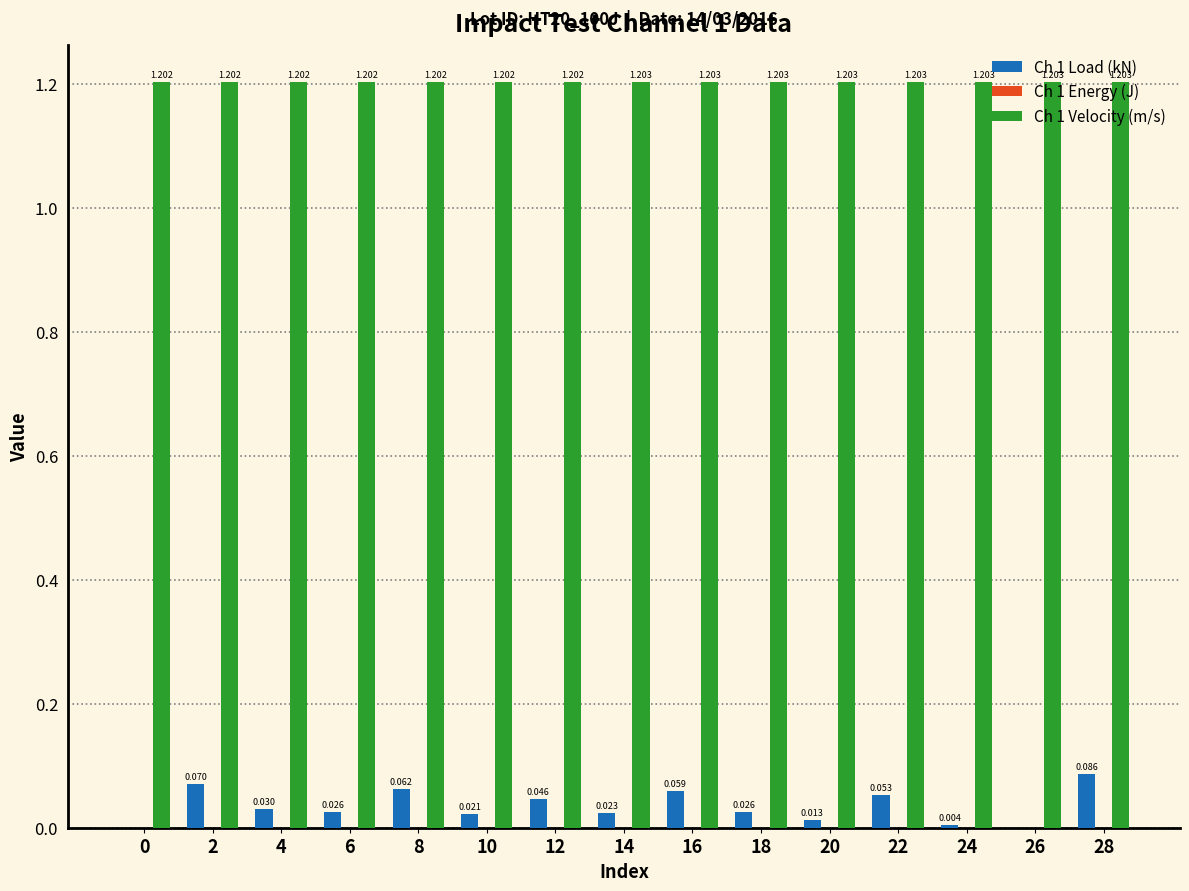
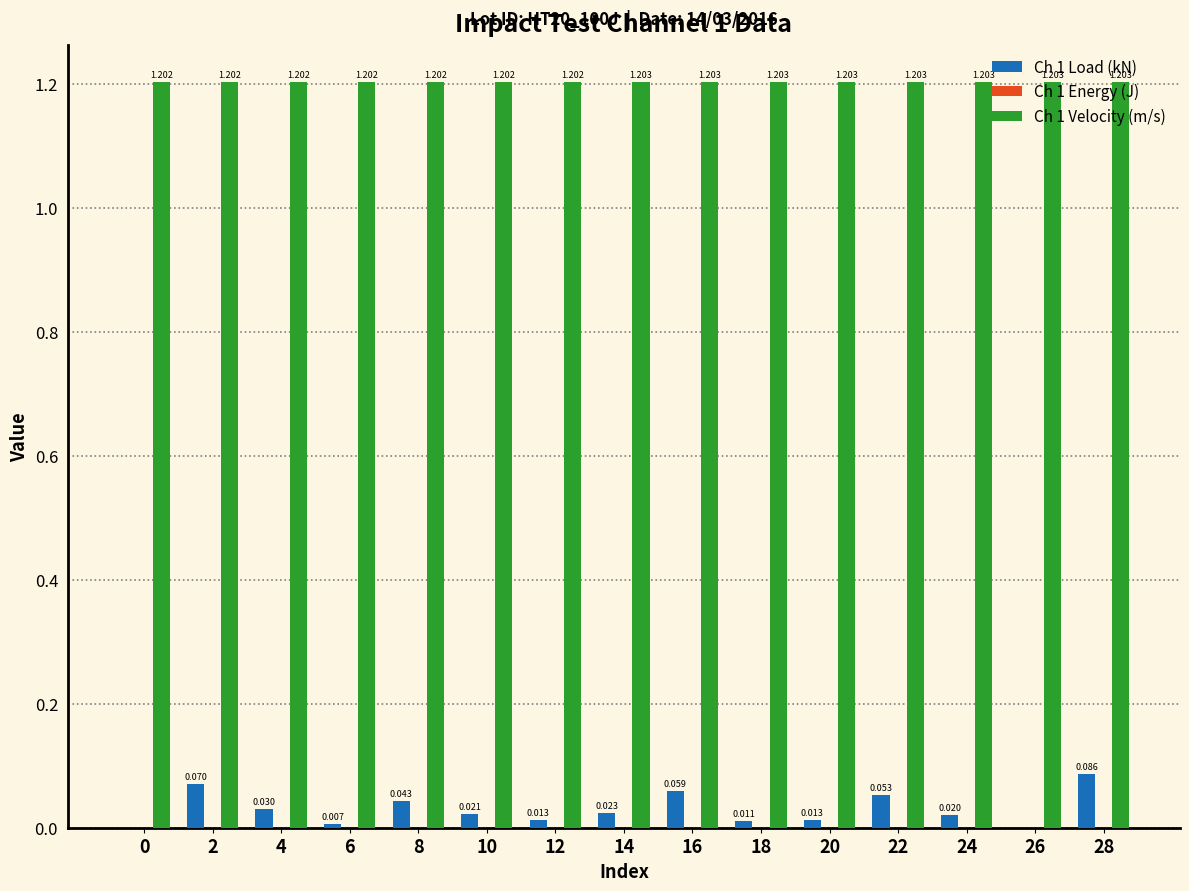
  {
    "Ch 1 Load (kN)": {
      "2": 0.070,
      "4": 0.030,
-     "6": 0.026,
-     "8": 0.062,
+     "6": 0.007,
+     "8": 0.043,
      "10": 0.021,
-     "12": 0.046,
+     "12": 0.013,
      "14": 0.023,
      "16": 0.059,
-     "18": 0.026,
+     "18": 0.011,
      "20": 0.013,
      "22": 0.053,
-     "24": 0.004,
+     "24": 0.020,
      "28": 0.086
    },
    "Ch 1 Energy (J)": {
      "0": 0.00,
      "2": 0.00,
      "4": 0.00,
      "6": 0.00,
      "8": 0.00,
      "10": 0.00,
      "12": 0.00,
      "14": 0.00,
      "16": 0.00,
      "18": 0.00,
      "20": 0.00,
      "22": 0.00,
      "24": 0.00,
      "26": 0.00,
      "28": 0.00
    },
    "Ch 1 Velocity (m/s)": {
      "0": 1.202,
      "2": 1.202,
      "4": 1.202,
      "6": 1.202,
      "8": 1.202,
      "10": 1.202,
      "12": 1.202,
      "14": 1.203,
      "16": 1.203,
      "18": 1.203,
      "20": 1.203,
      "22": 1.203,
      "24": 1.203,
      "26": 1.203,
      "28": 1.203
    }
  }
